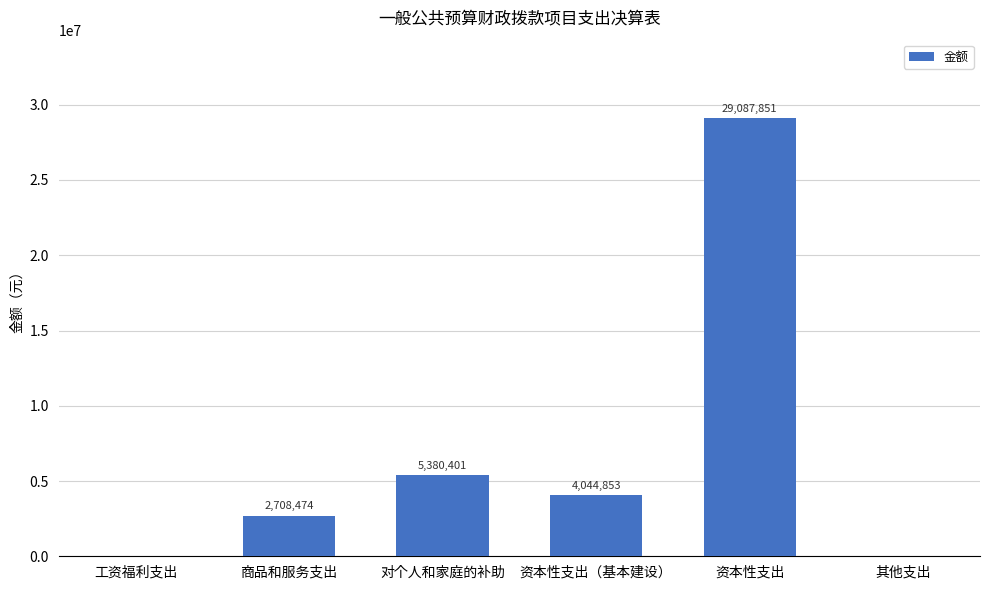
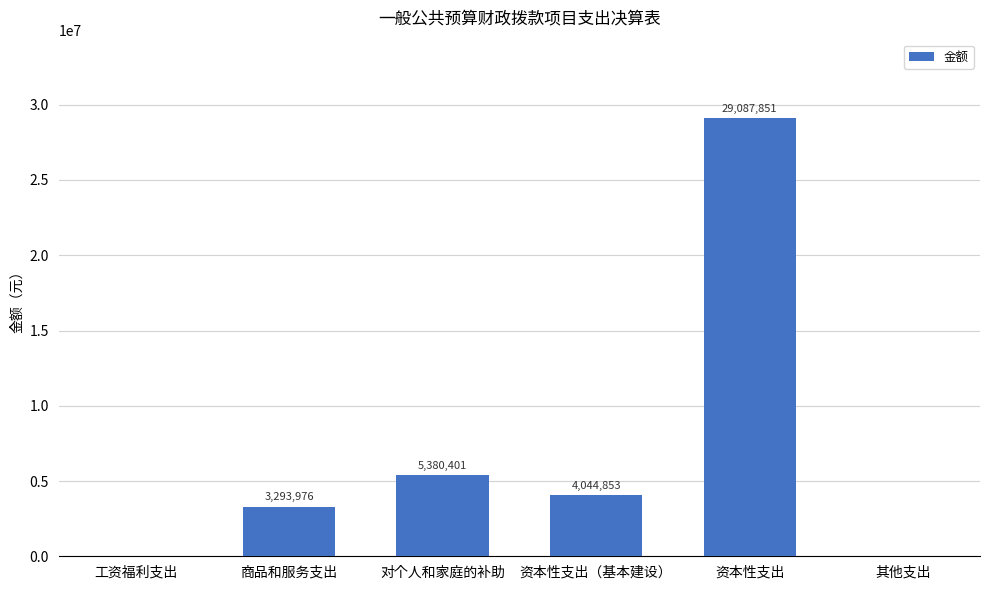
  {
-   "商品和服务支出": "2,708,474",
+   "商品和服务支出": "3,293,976",
    "对个人和家庭的补助": "5,380,401",
    "资本性支出（基本建设）": "4,044,853",
    "资本性支出": "29,087,851"
  }
